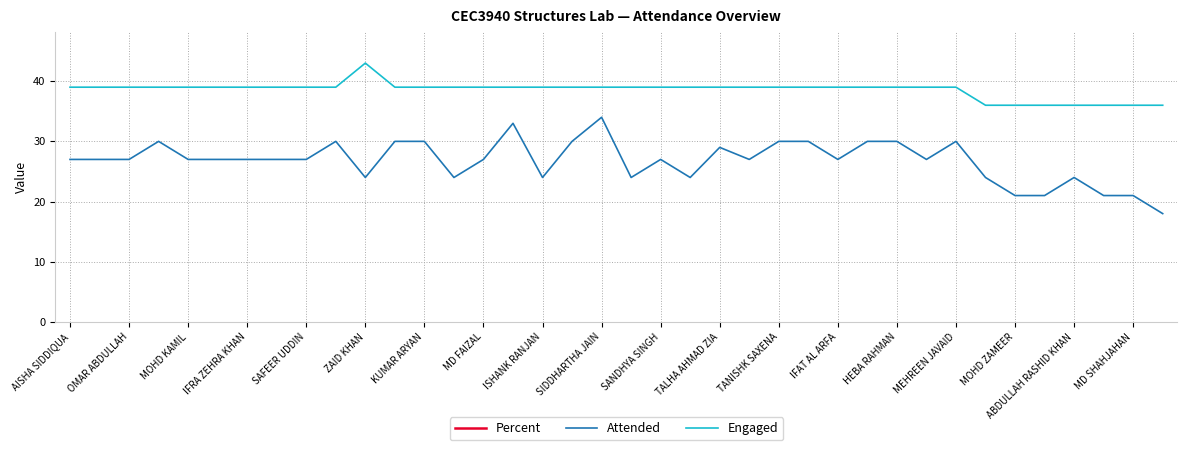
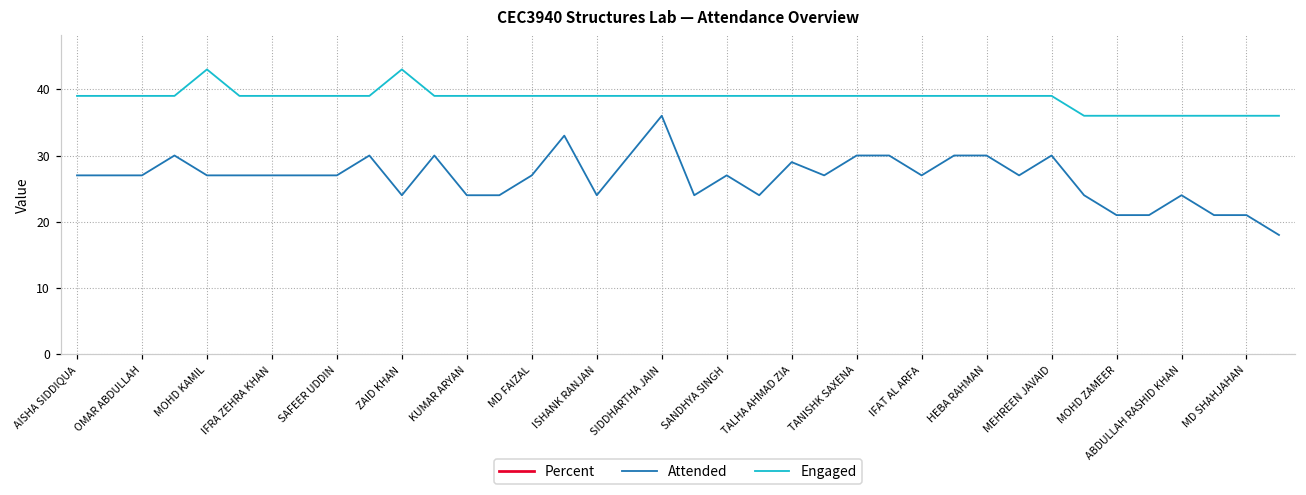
  {
    "Attended": {
      "AISHA SIDDIQUA": 27,
      "OMAR ABDULLAH": 27,
      "MOHD KAMIL": 27,
      "IFRA ZEHRA KHAN": 27,
      "SAFEER UDDIN": 27,
      "ZAID KHAN": 24,
-     "KUMAR ARYAN": 30,
+     "KUMAR ARYAN": 24,
      "MD FAIZAL": 27,
      "ISHANK RANJAN": 24,
-     "SIDDHARTHA JAIN": 34,
+     "SIDDHARTHA JAIN": 36,
      "SANDHYA SINGH": 27,
      "TALHA AHMAD ZIA": 29,
      "TANISHK SAXENA": 30,
      "IFAT AL ARFA": 27,
      "HEBA RAHMAN": 30,
      "MEHREEN JAVAID": 30,
      "MOHD ZAMEER": 21,
      "ABDULLAH RASHID KHAN": 24,
      "MD SHAHJAHAN": 21
    },
    "Engaged": {
      "AISHA SIDDIQUA": 39,
      "OMAR ABDULLAH": 39,
-     "MOHD KAMIL": 39,
+     "MOHD KAMIL": 43,
      "IFRA ZEHRA KHAN": 39,
      "SAFEER UDDIN": 39,
      "ZAID KHAN": 43,
      "KUMAR ARYAN": 39,
      "MD FAIZAL": 39,
      "ISHANK RANJAN": 39,
      "SIDDHARTHA JAIN": 39,
      "SANDHYA SINGH": 39,
      "TALHA AHMAD ZIA": 39,
      "TANISHK SAXENA": 39,
      "IFAT AL ARFA": 39,
      "HEBA RAHMAN": 39,
      "MEHREEN JAVAID": 39,
      "MOHD ZAMEER": 36,
      "ABDULLAH RASHID KHAN": 36,
      "MD SHAHJAHAN": 36
    }
  }
